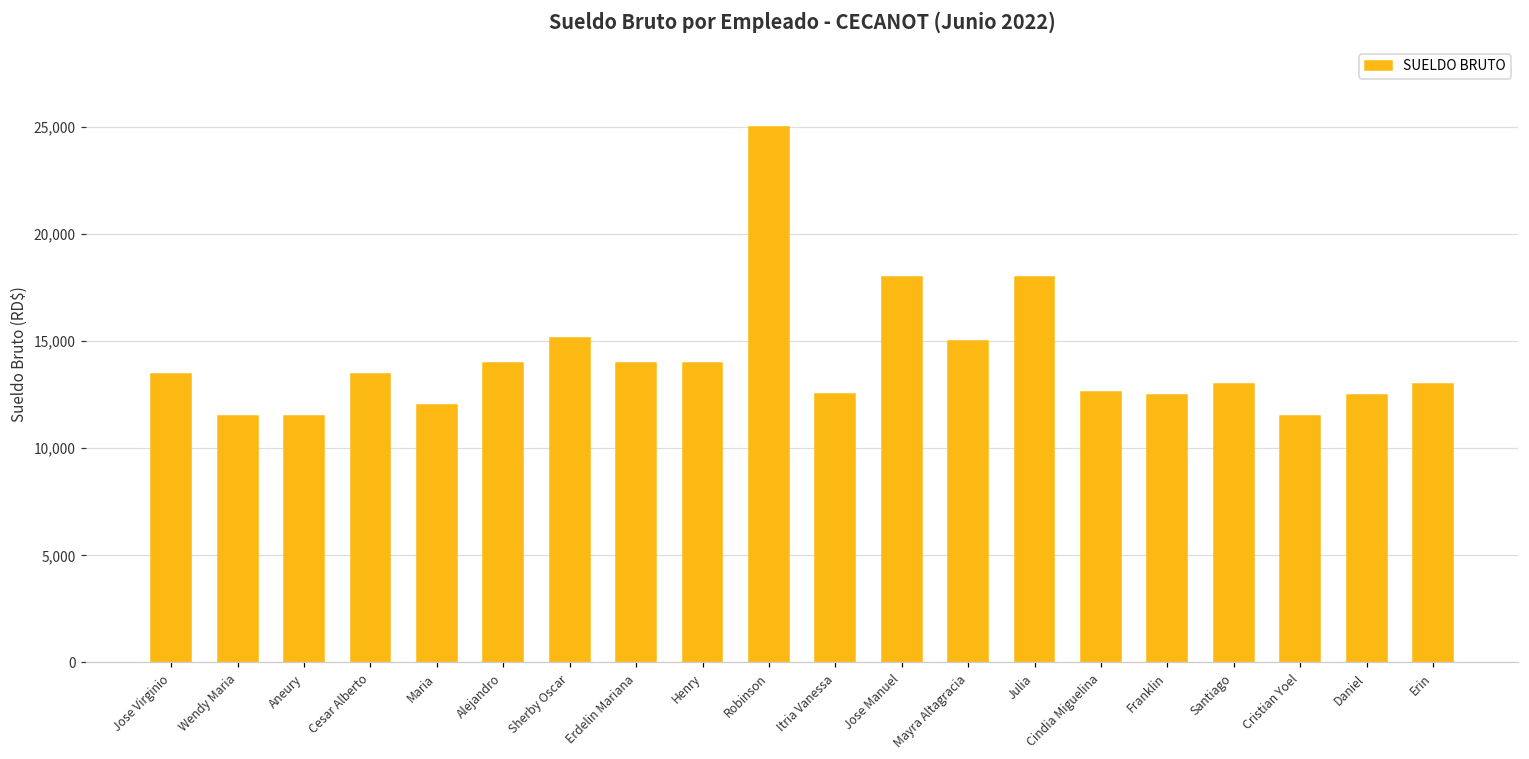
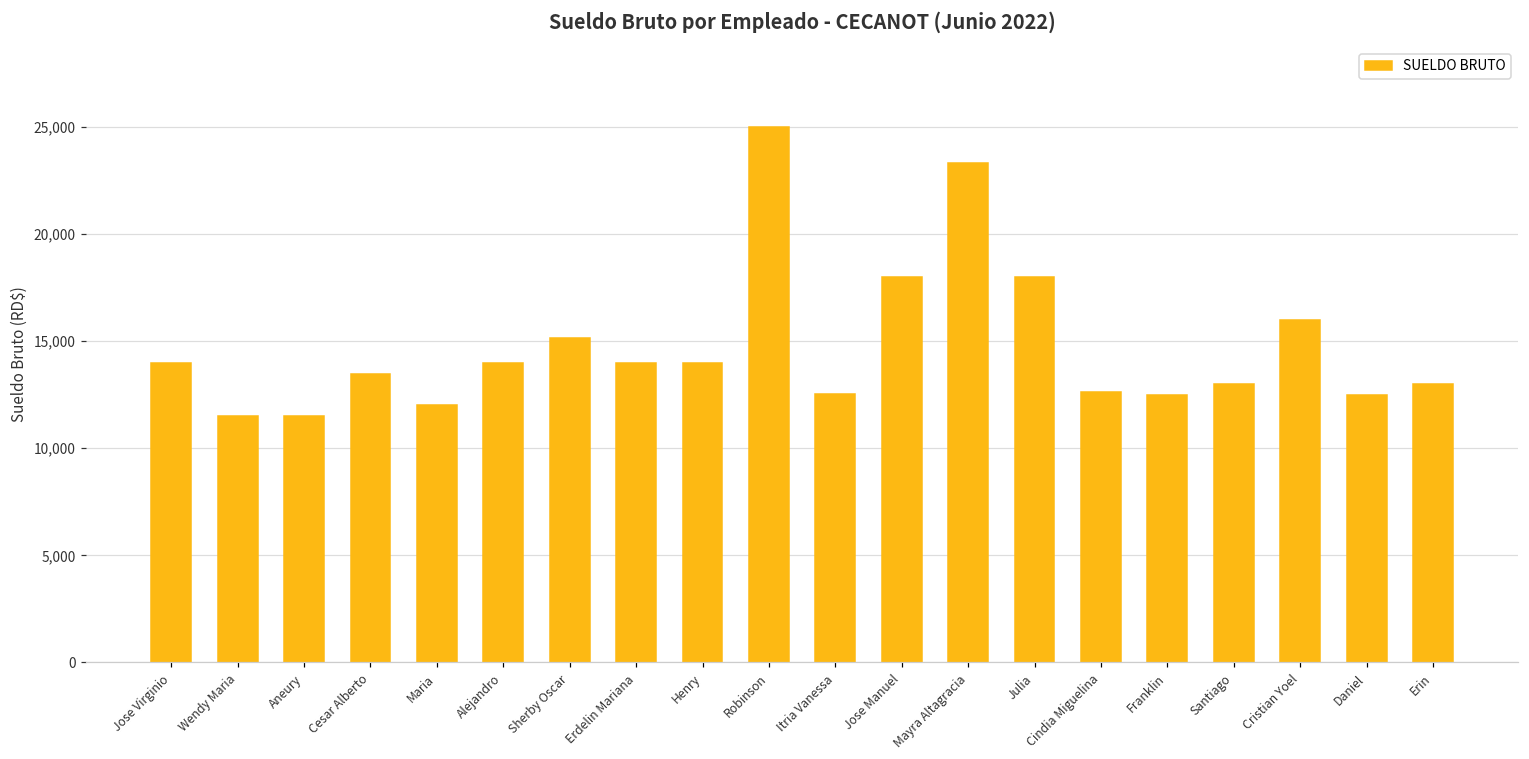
  {
-   "Jose Virginio": "13,500",
+   "Jose Virginio": "14,000",
    "Wendy Maria": "11,500",
    "Aneury": "11,500",
    "Cesar Alberto": "13,500",
    "Maria": "12,000",
    "Alejandro": "14,000",
    "Sherby Oscar": "15,100",
    "Erdelin Mariana": "14,000",
    "Henry": "14,000",
    "Robinson": "25,000",
    "Itria Vanessa": "12,500",
    "Jose Manuel": "18,000",
-   "Mayra Altagracia": "15,000",
+   "Mayra Altagracia": "23,300",
    "Julia": "18,000",
    "Cindia Miguelina": "12,600",
    "Franklin": "12,500",
    "Santiago": "13,000",
-   "Cristian Yoel": "11,500",
+   "Cristian Yoel": "16,000",
    "Daniel": "12,500",
    "Erin": "13,000"
  }
